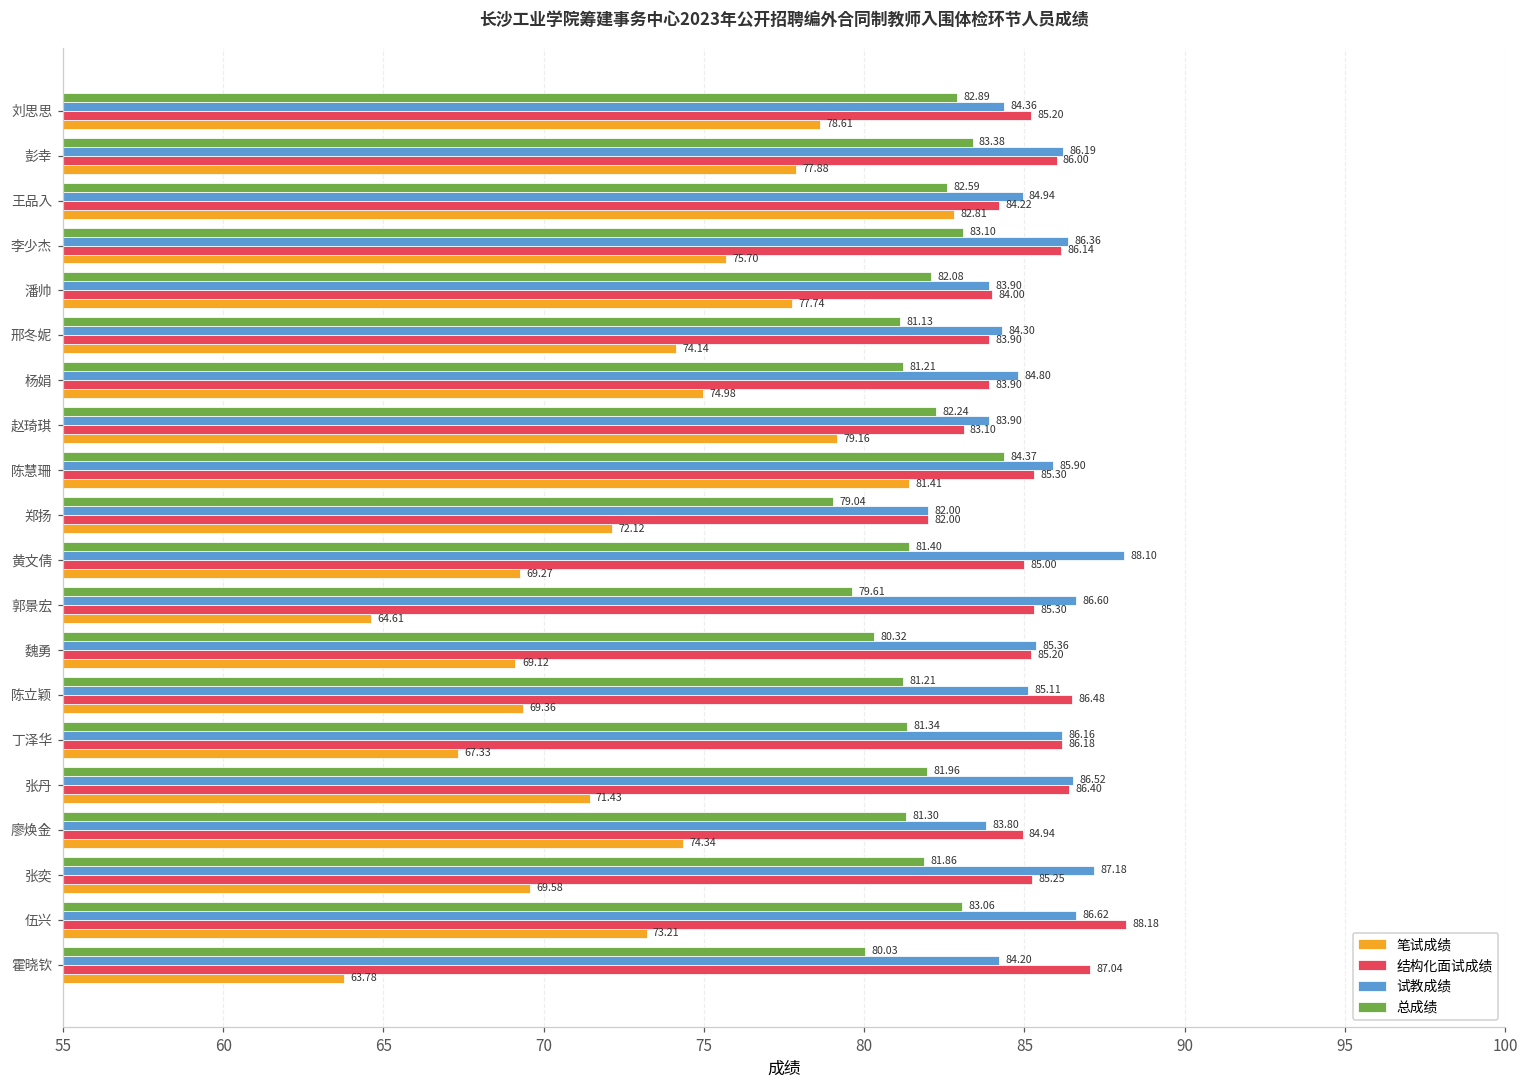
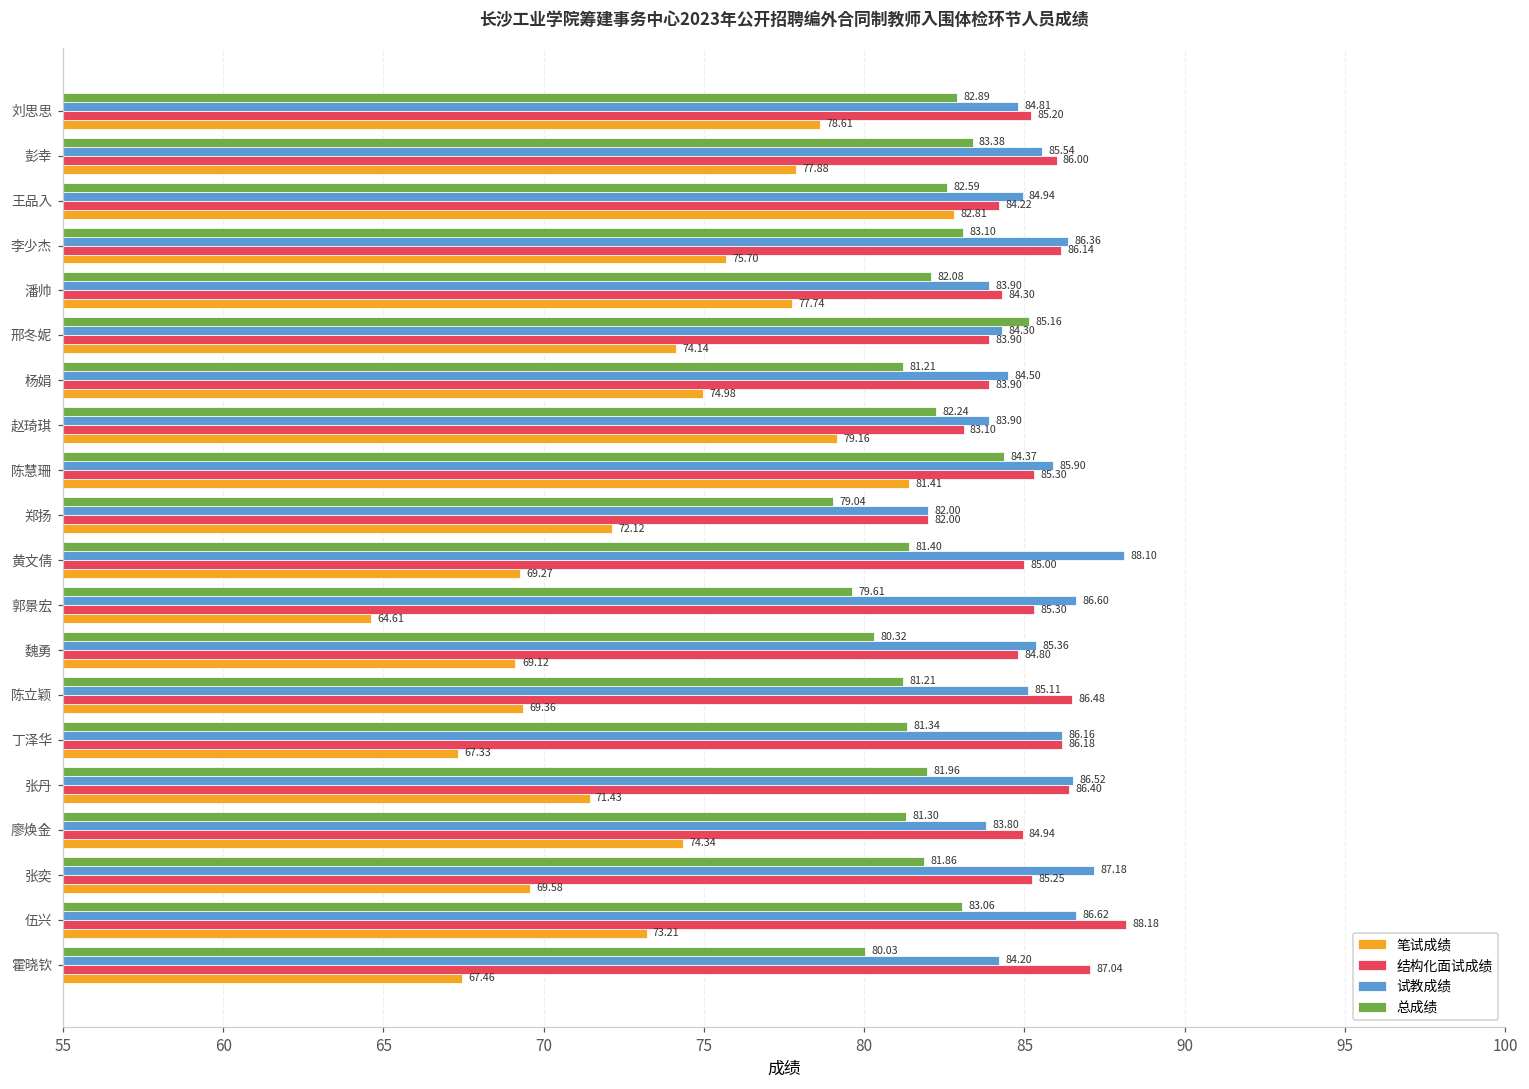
  {
    "笔试成绩": {
      "刘思思": 78.61,
      "彭幸": 77.88,
      "王品入": 82.81,
      "李少杰": 75.70,
      "潘帅": 77.74,
      "邢冬妮": 74.14,
      "杨娟": 74.98,
      "赵琦琪": 79.16,
      "陈慧珊": 81.41,
      "郑扬": 72.12,
      "黄文倩": 69.27,
      "郭景宏": 64.61,
      "魏勇": 69.12,
      "陈立颖": 69.36,
      "丁泽华": 67.33,
      "张丹": 71.43,
      "廖焕金": 74.34,
      "张奕": 69.58,
      "伍兴": 73.21,
-     "霍晓钦": 63.78
+     "霍晓钦": 67.46
    },
    "结构化面试成绩": {
      "刘思思": 85.20,
      "彭幸": 86.00,
      "王品入": 84.22,
      "李少杰": 86.14,
-     "潘帅": 84.00,
+     "潘帅": 84.30,
      "邢冬妮": 83.90,
      "杨娟": 83.90,
      "赵琦琪": 83.10,
      "陈慧珊": 85.30,
      "黄文倩": 85.00,
      "郭景宏": 85.30,
-     "魏勇": 85.20,
+     "魏勇": 84.80,
      "陈立颖": 86.48,
      "廖焕金": 84.94,
      "张奕": 85.25,
      "伍兴": 88.18,
      "霍晓钦": 87.04
    },
    "试教成绩": {
-     "刘思思": 84.36,
-     "彭幸": 86.19,
+     "刘思思": 84.81,
+     "彭幸": 85.54,
      "王品入": 84.94,
      "李少杰": 86.36,
      "潘帅": 83.90,
      "邢冬妮": 84.30,
-     "杨娟": 84.80,
+     "杨娟": 84.50,
      "赵琦琪": 83.90,
      "陈慧珊": 85.90,
      "黄文倩": 88.10,
      "郭景宏": 86.60,
      "魏勇": 85.36,
      "陈立颖": 85.11,
      "廖焕金": 83.80,
      "张奕": 87.18,
      "伍兴": 86.62,
      "霍晓钦": 84.20
    },
    "总成绩": {
      "刘思思": 82.89,
      "彭幸": 83.38,
      "王品入": 82.59,
      "李少杰": 83.10,
      "潘帅": 82.08,
-     "邢冬妮": 81.13,
+     "邢冬妮": 85.16,
      "杨娟": 81.21,
      "赵琦琪": 82.24,
      "陈慧珊": 84.37,
      "郑扬": 79.04,
      "黄文倩": 81.40,
      "郭景宏": 79.61,
      "魏勇": 80.32,
      "陈立颖": 81.21,
      "丁泽华": 81.34,
      "张丹": 81.96,
      "廖焕金": 81.30,
      "张奕": 81.86,
      "伍兴": 83.06,
      "霍晓钦": 80.03
    }
  }
